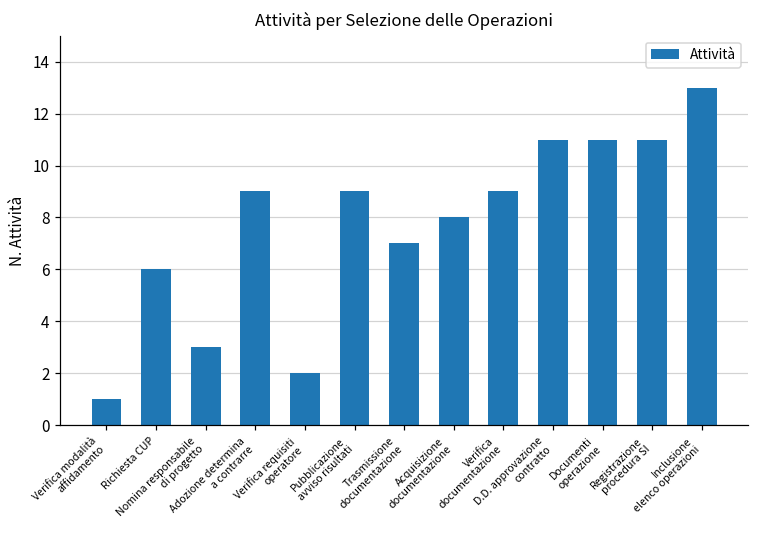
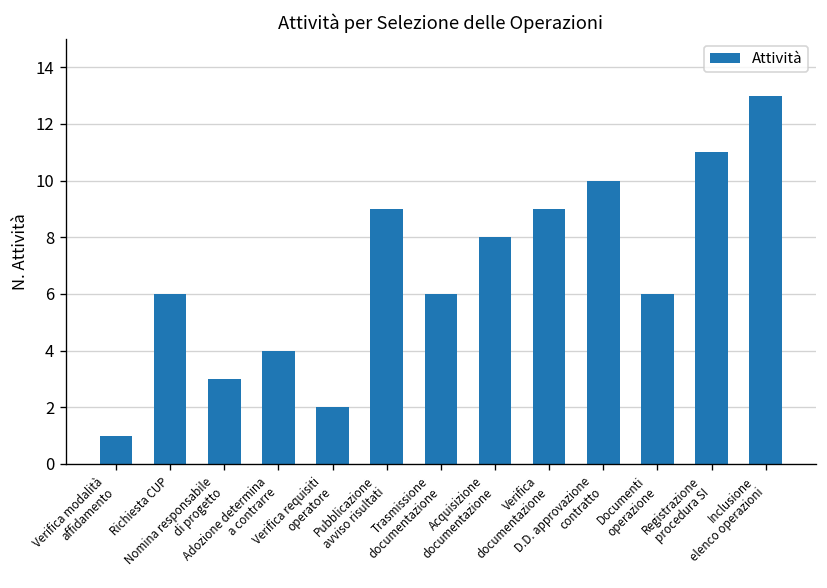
  {
    "Verifica modalità affidamento": 1,
    "Richiesta CUP": 6,
    "Nomina responsabile di progetto": 3,
-   "Adozione determina a contrarre": 9,
+   "Adozione determina a contrarre": 4,
    "Verifica requisiti operatore": 2,
    "Pubblicazione avviso risultati": 9,
-   "Trasmissione documentazione": 7,
+   "Trasmissione documentazione": 6,
    "Acquisizione documentazione": 8,
    "Verifica documentazione": 9,
-   "D.D. approvazione contratto": 11,
-   "Documenti operazione": 11,
+   "D.D. approvazione contratto": 10,
+   "Documenti operazione": 6,
    "Registrazione procedura SI": 11,
    "Inclusione elenco operazioni": 13
  }
